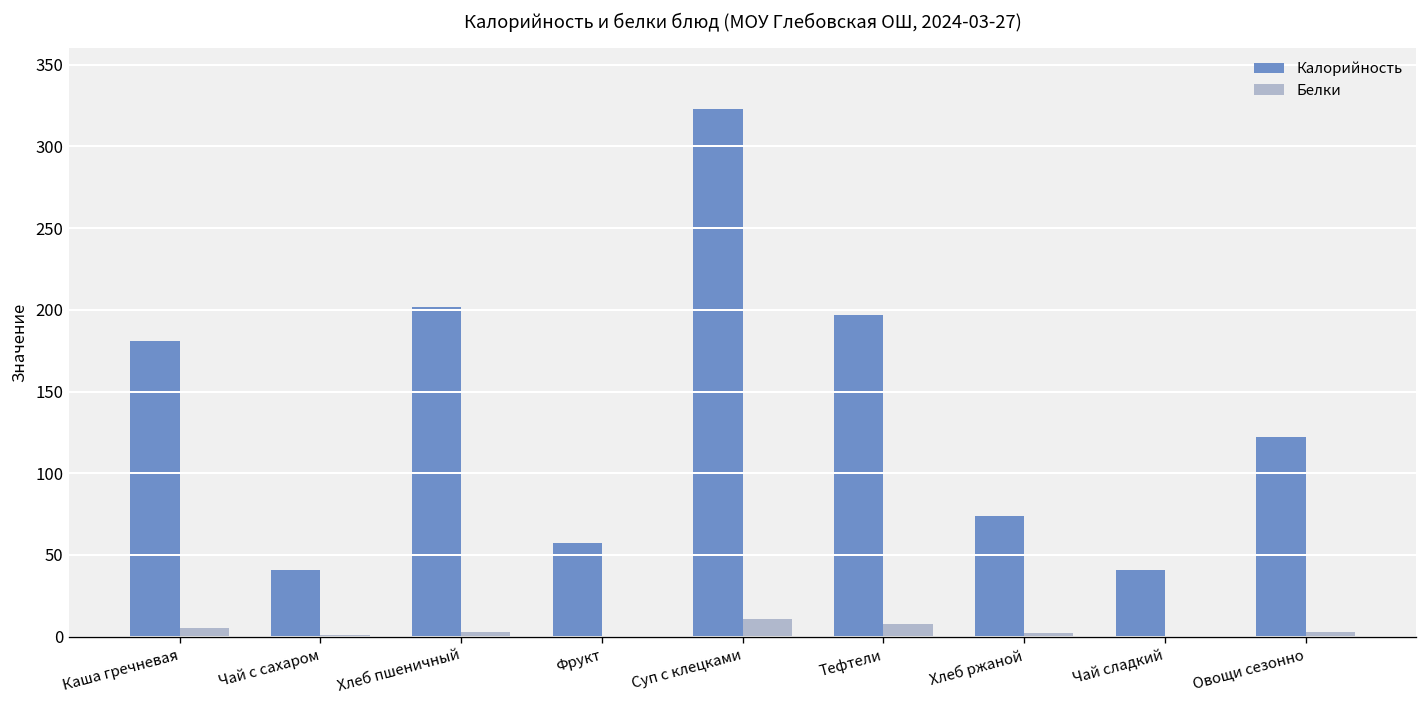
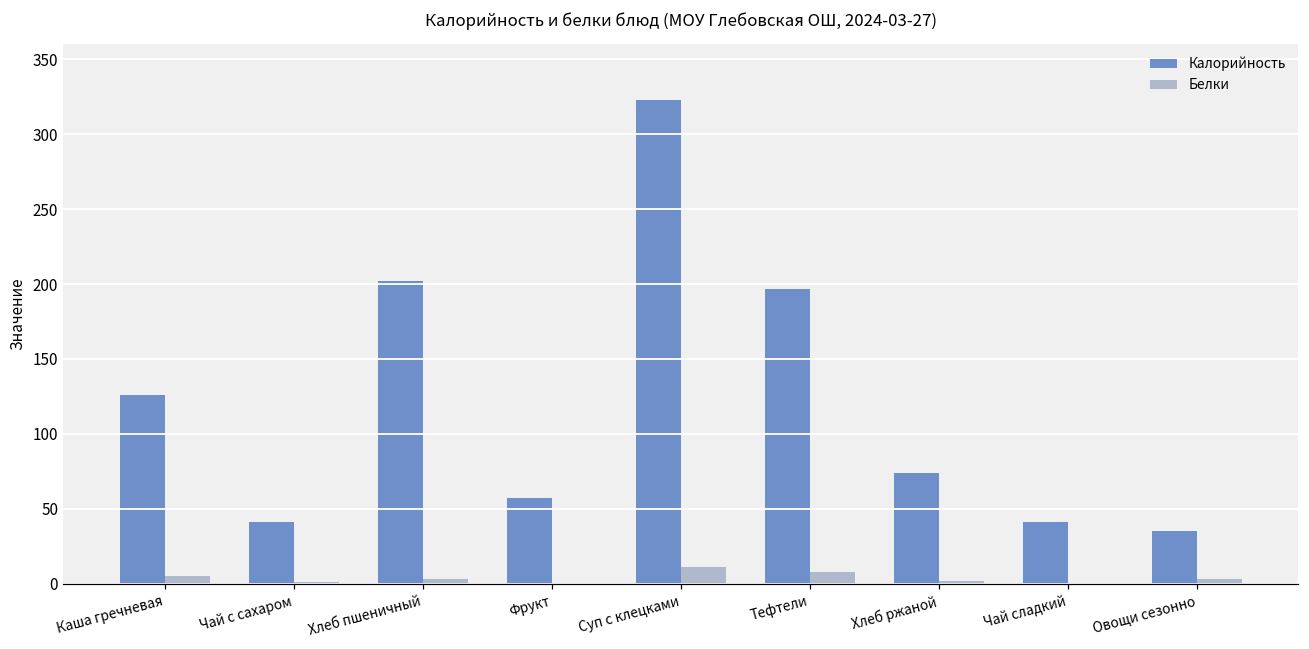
  {
    "Калорийность": {
-     "Каша гречневая": 181,
+     "Каша гречневая": 126,
      "Чай с сахаром": 41,
      "Хлеб пшеничный": 202,
      "Фрукт": 57,
      "Суп с клецками": 323,
      "Тефтели": 197,
      "Хлеб ржаной": 74,
      "Чай сладкий": 41,
-     "Овощи сезонно": 122
+     "Овощи сезонно": 35
    },
    "Белки": {
      "Каша гречневая": 5,
      "Хлеб пшеничный": 3,
      "Фрукт": 0,
      "Суп с клецками": 11,
      "Тефтели": 8,
      "Хлеб ржаной": 2,
      "Чай сладкий": 0,
      "Овощи сезонно": 3
    }
  }
